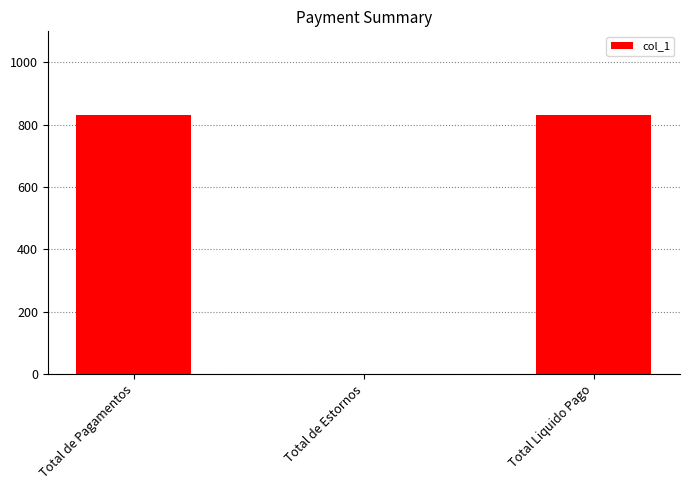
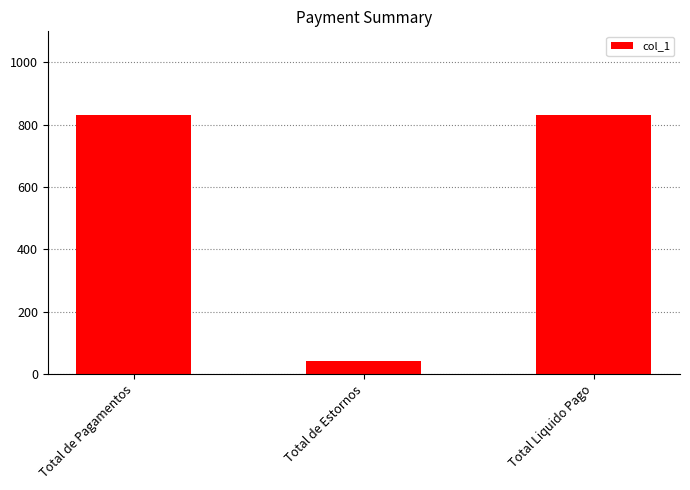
  {
    "Total de Pagamentos": 830,
-   "Total de Estornos": 0,
+   "Total de Estornos": 40,
    "Total Liquido Pago": 830
  }
